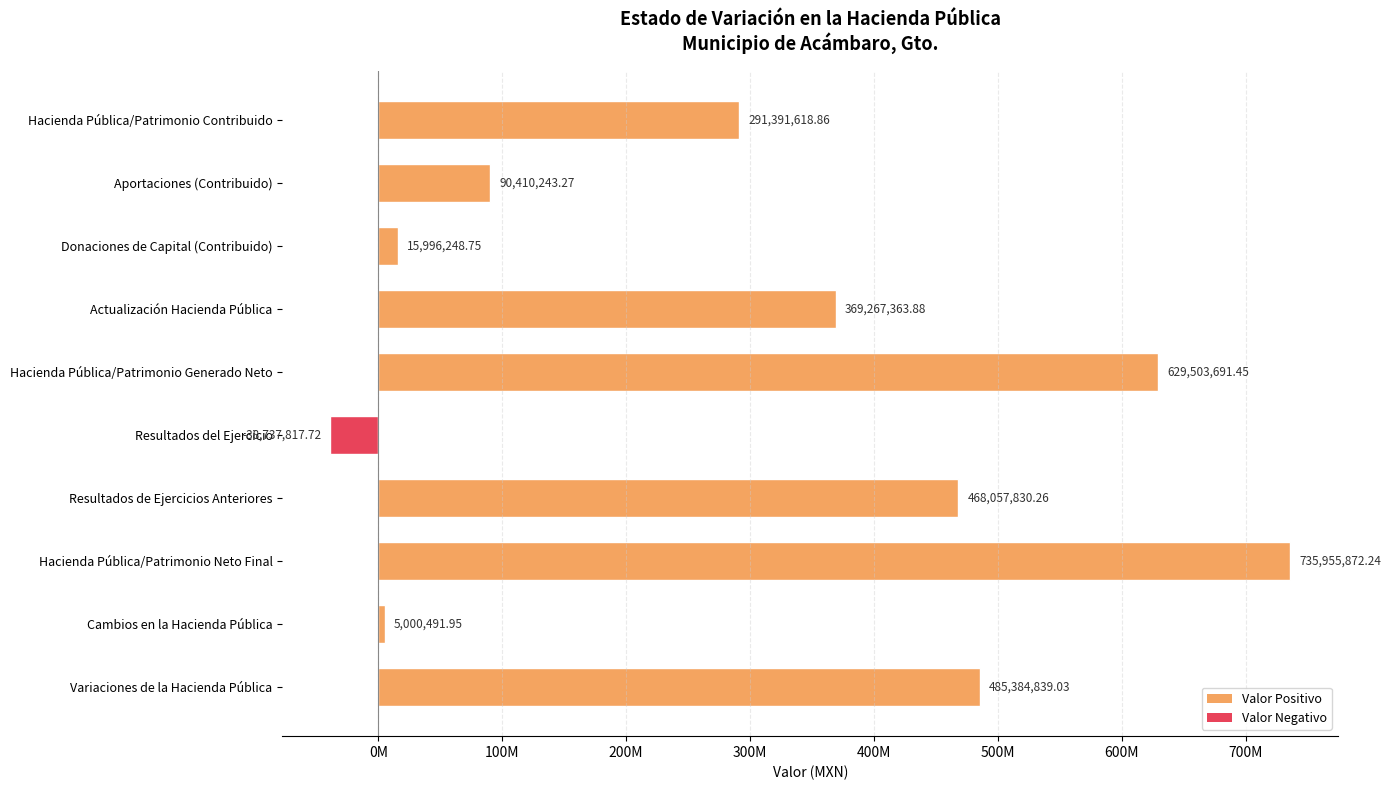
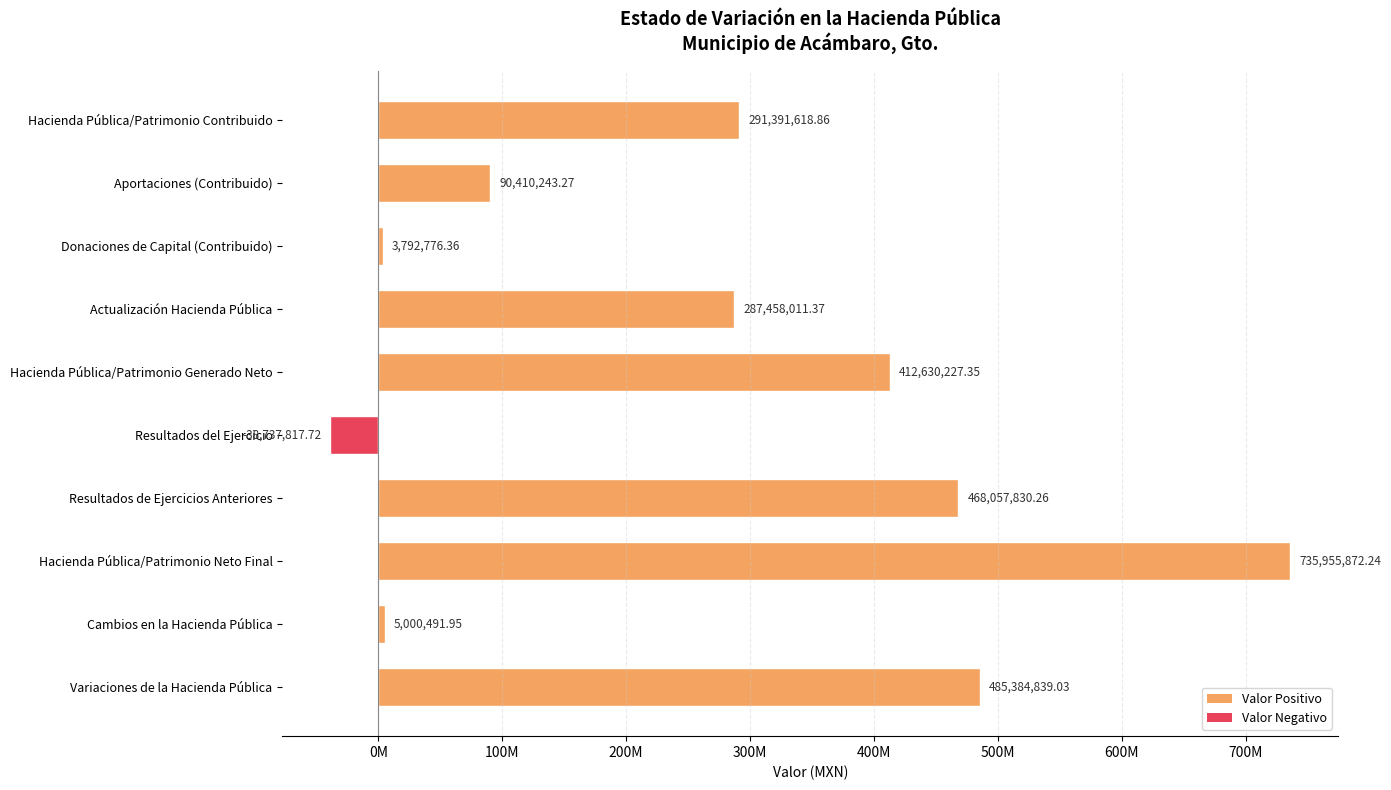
  {
    "Hacienda Pública/Patrimonio Contribuido": "291,391,618.86",
    "Aportaciones (Contribuido)": "90,410,243.27",
-   "Donaciones de Capital (Contribuido)": "15,996,248.75",
-   "Actualización Hacienda Pública": "369,267,363.88",
-   "Hacienda Pública/Patrimonio Generado Neto": "629,503,691.45",
+   "Donaciones de Capital (Contribuido)": "3,792,776.36",
+   "Actualización Hacienda Pública": "287,458,011.37",
+   "Hacienda Pública/Patrimonio Generado Neto": "412,630,227.35",
    "Resultados del Ejercicio": "-38,737,817.72",
    "Resultados de Ejercicios Anteriores": "468,057,830.26",
    "Hacienda Pública/Patrimonio Neto Final": "735,955,872.24",
    "Cambios en la Hacienda Pública": "5,000,491.95",
    "Variaciones de la Hacienda Pública": "485,384,839.03"
  }
